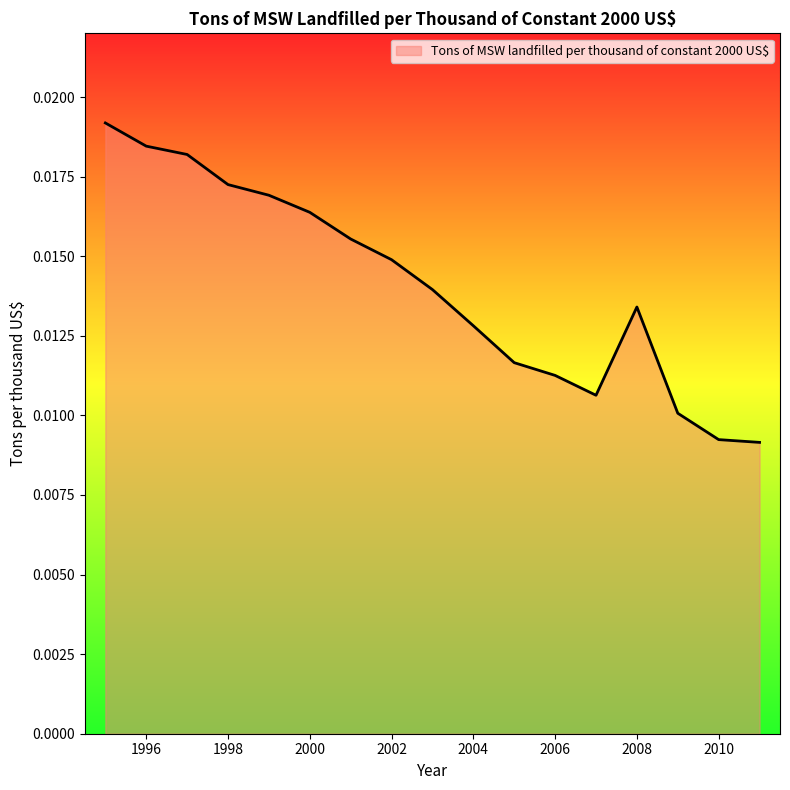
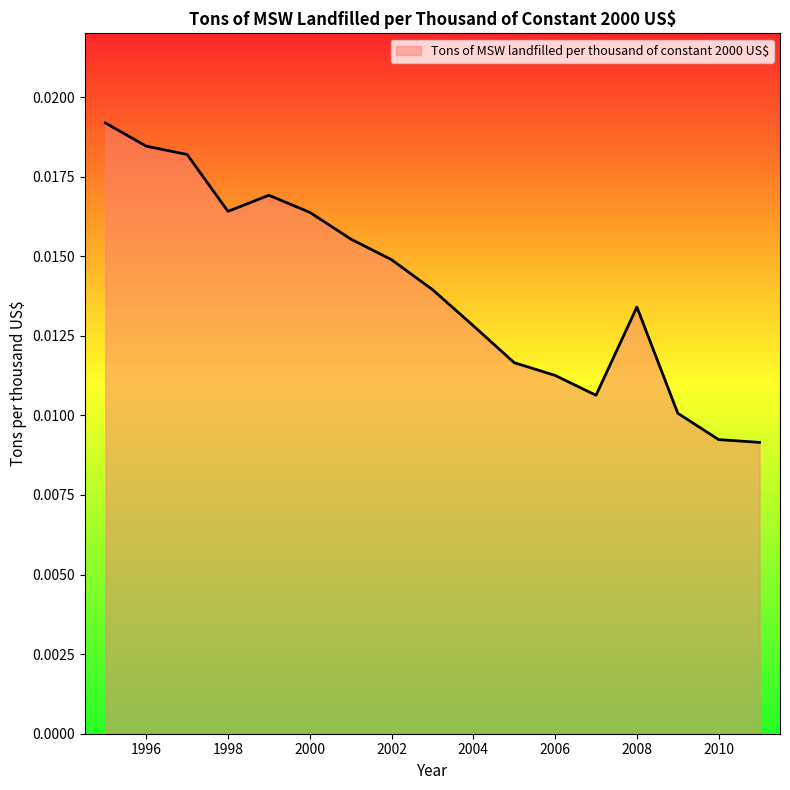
  {
    "1996": 0.0185,
-   "1998": 0.0172,
+   "1998": 0.0164,
    "2000": 0.0164,
    "2002": 0.0149,
    "2004": 0.0128,
    "2006": 0.0113,
    "2008": 0.0134,
    "2010": 0.0092
  }
